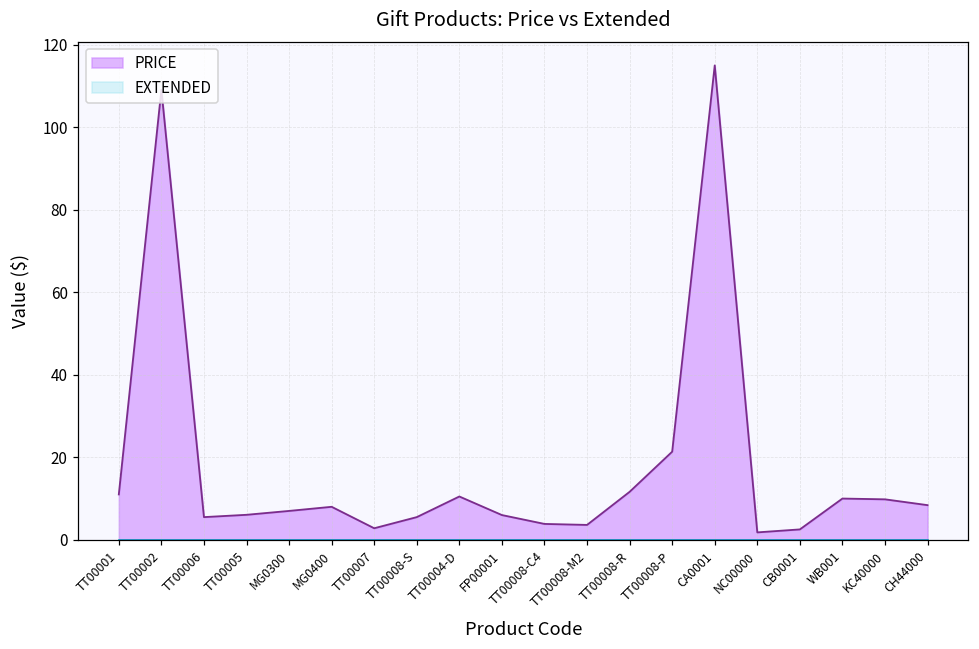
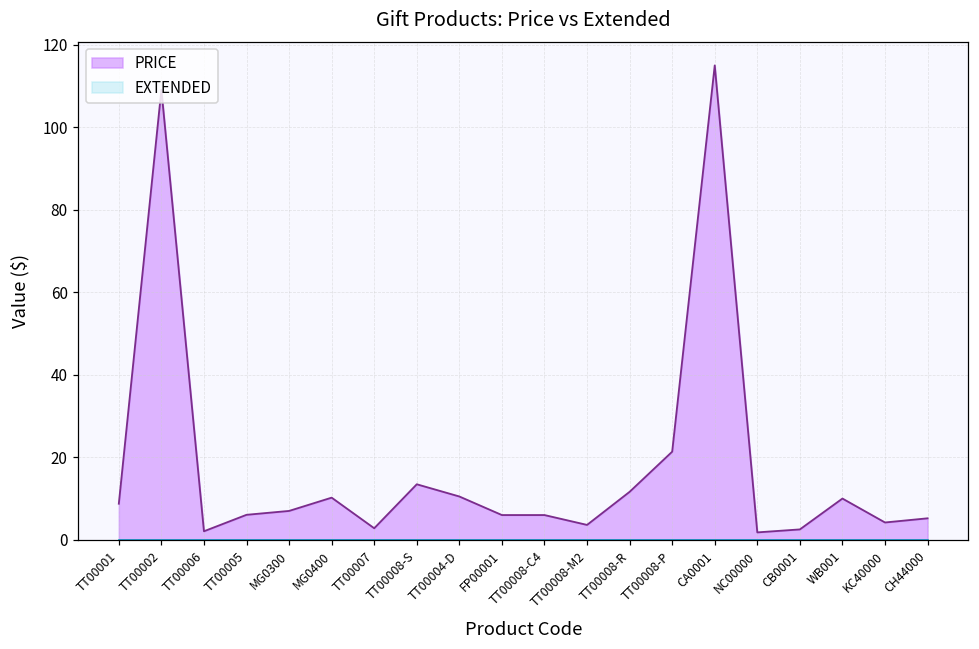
  {
    "PRICE": {
-     "TT00001": 11,
-     "TT00006": 5,
+     "TT00001": 9,
+     "TT00006": 2,
      "TT00005": 6,
      "MG0300": 7,
-     "MG0400": 8,
+     "MG0400": 10,
      "TT00007": 3,
-     "TT00008-S": 5,
+     "TT00008-S": 13,
      "TT00004-D": 10,
      "FP00001": 6,
-     "TT00008-C4": 4,
+     "TT00008-C4": 6,
      "TT00008-M2": 4,
      "TT00008-R": 12,
      "TT00008-P": 21,
      "CA0001": 115,
      "NC00000": 2,
      "CB0001": 2,
      "WB001": 10,
-     "KC40000": 10,
-     "CH44000": 8
+     "KC40000": 4,
+     "CH44000": 5
    },
    "EXTENDED": {
      "TT00001": 0,
      "TT00002": 0,
      "TT00006": 0,
      "TT00005": 0,
      "MG0300": 0,
      "MG0400": 0,
      "TT00007": 0,
      "TT00008-S": 0,
      "TT00004-D": 0,
      "FP00001": 0,
      "TT00008-C4": 0,
      "TT00008-M2": 0,
      "TT00008-R": 0,
      "TT00008-P": 0,
      "CA0001": 0,
      "NC00000": 0,
      "CB0001": 0,
      "WB001": 0,
      "KC40000": 0,
      "CH44000": 0
    }
  }
